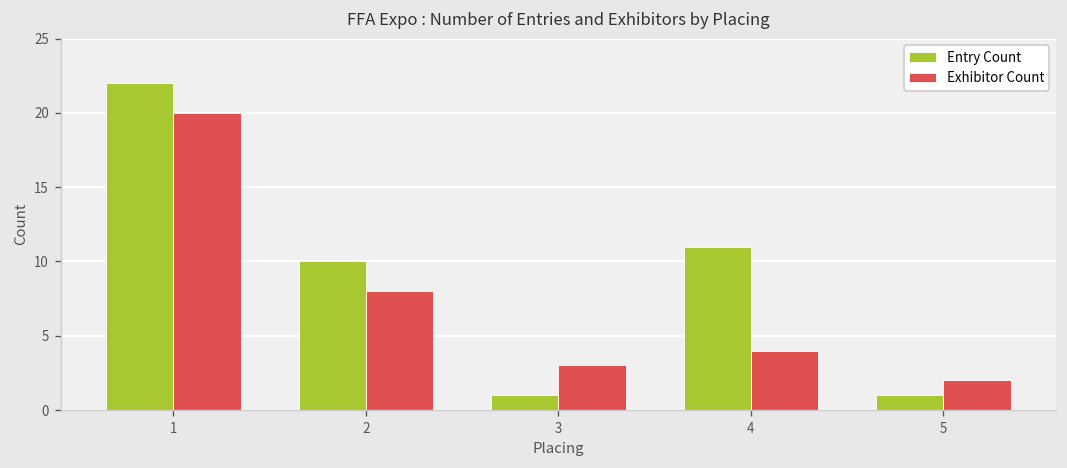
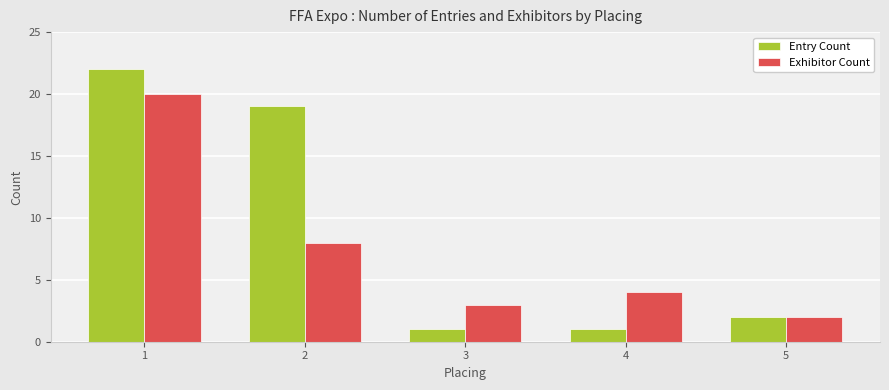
  {
    "Entry Count": {
      "1": 22,
-     "2": 10,
+     "2": 19,
      "3": 1,
-     "4": 11,
-     "5": 1
+     "4": 1,
+     "5": 2
    },
    "Exhibitor Count": {
      "1": 20,
      "2": 8,
      "3": 3,
      "4": 4,
      "5": 2
    }
  }
